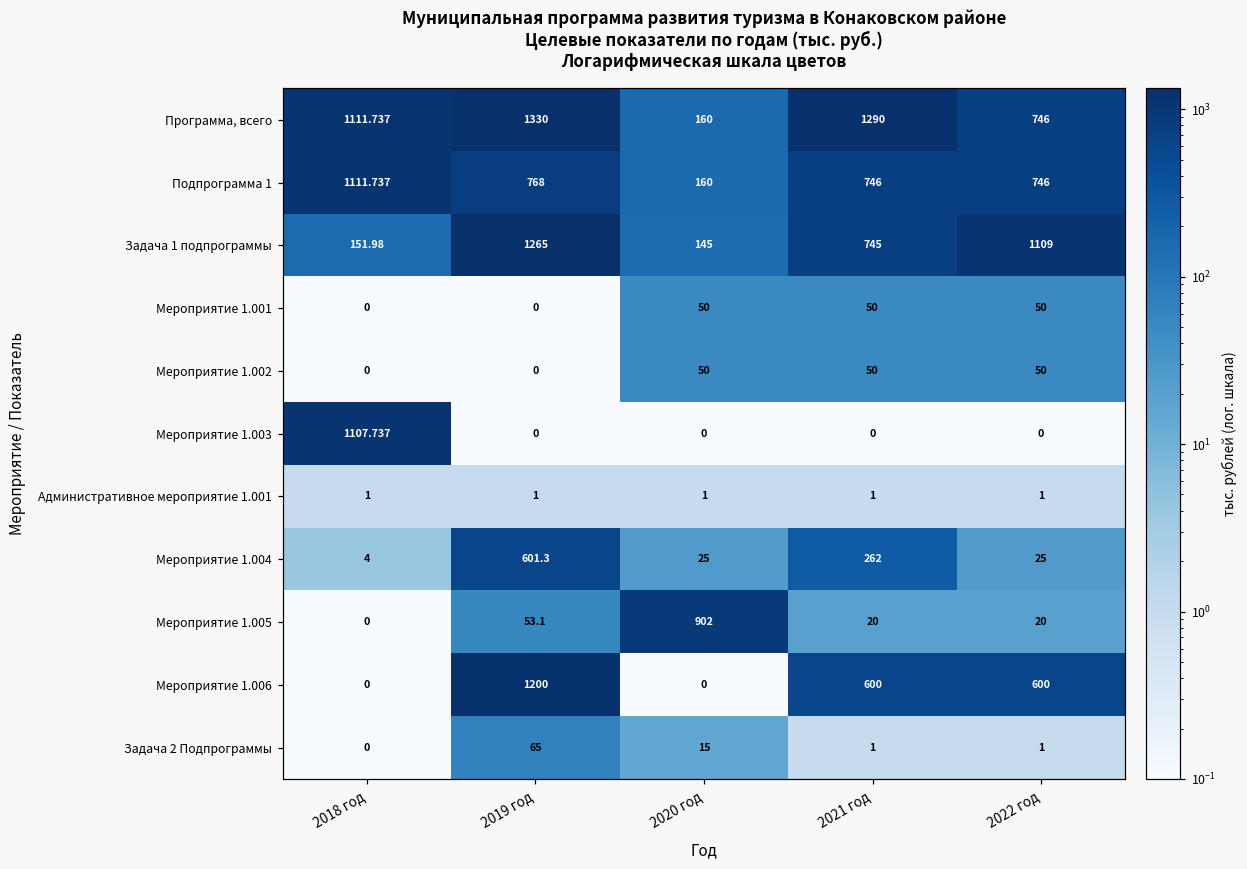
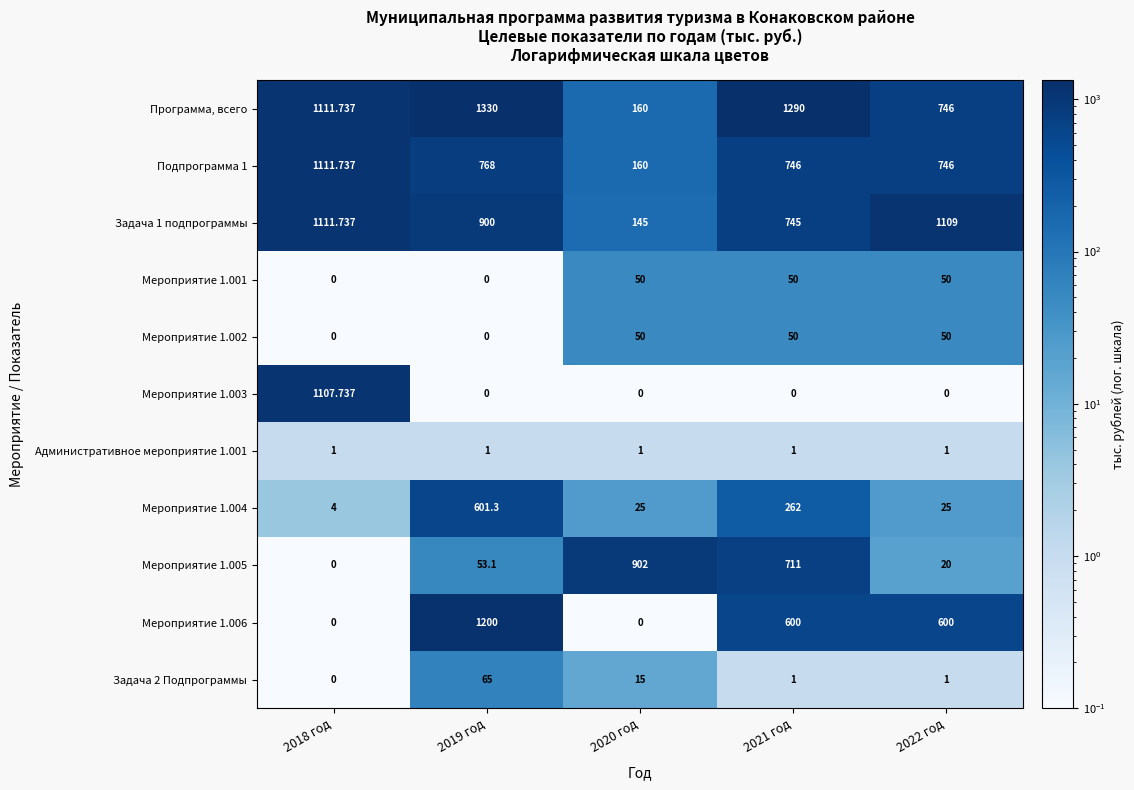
  {
    "Программа, всего": {
      "2018 год": 1111.737,
      "2019 год": 1330,
      "2020 год": 160,
      "2021 год": 1290,
      "2022 год": 746
    },
    "Подпрограмма 1": {
      "2018 год": 1111.737,
      "2019 год": 768,
      "2020 год": 160,
      "2021 год": 746,
      "2022 год": 746
    },
    "Задача 1 подпрограммы": {
-     "2018 год": 151.98,
-     "2019 год": 1265,
+     "2018 год": 1111.737,
+     "2019 год": 900,
      "2020 год": 145,
      "2021 год": 745,
      "2022 год": 1109
    },
    "Мероприятие 1.001": {
      "2018 год": 0,
      "2019 год": 0,
      "2020 год": 50,
      "2021 год": 50,
      "2022 год": 50
    },
    "Мероприятие 1.002": {
      "2018 год": 0,
      "2019 год": 0,
      "2020 год": 50,
      "2021 год": 50,
      "2022 год": 50
    },
    "Мероприятие 1.003": {
      "2018 год": 1107.737,
      "2019 год": 0,
      "2020 год": 0,
      "2021 год": 0,
      "2022 год": 0
    },
    "Административное мероприятие 1.001": {
      "2018 год": 1,
      "2019 год": 1,
      "2020 год": 1,
      "2021 год": 1,
      "2022 год": 1
    },
    "Мероприятие 1.004": {
      "2018 год": 4,
      "2019 год": 601.3,
      "2020 год": 25,
      "2021 год": 262,
      "2022 год": 25
    },
    "Мероприятие 1.005": {
      "2018 год": 0,
      "2019 год": 53.1,
      "2020 год": 902,
-     "2021 год": 20,
+     "2021 год": 711,
      "2022 год": 20
    },
    "Мероприятие 1.006": {
      "2018 год": 0,
      "2019 год": 1200,
      "2020 год": 0,
      "2021 год": 600,
      "2022 год": 600
    },
    "Задача 2 Подпрограммы": {
      "2018 год": 0,
      "2019 год": 65,
      "2020 год": 15,
      "2021 год": 1,
      "2022 год": 1
    }
  }
